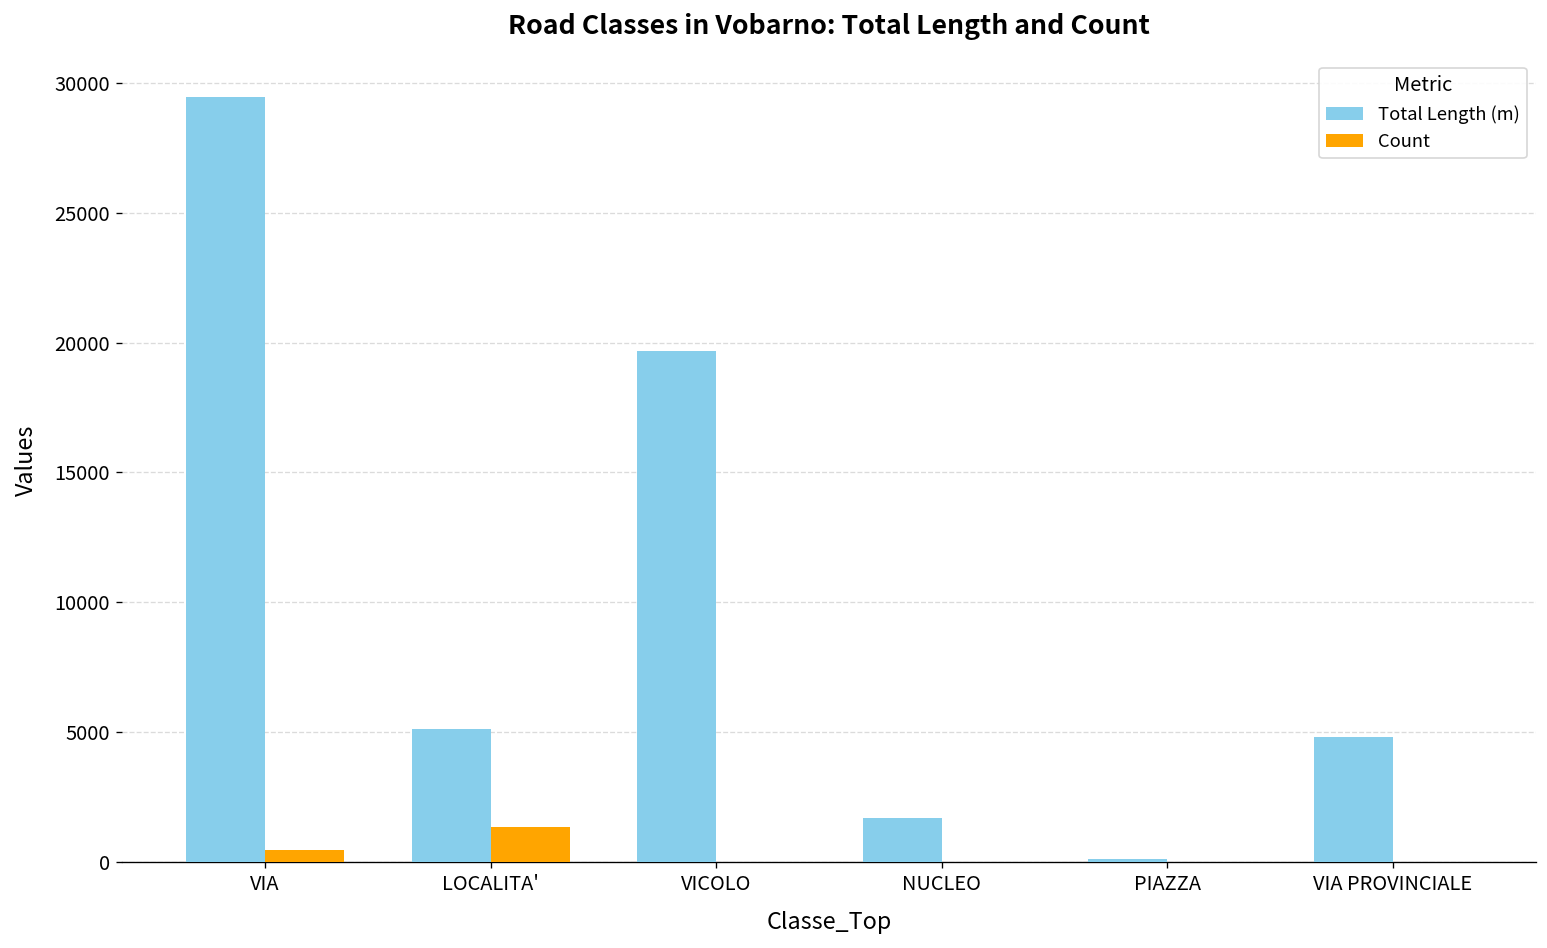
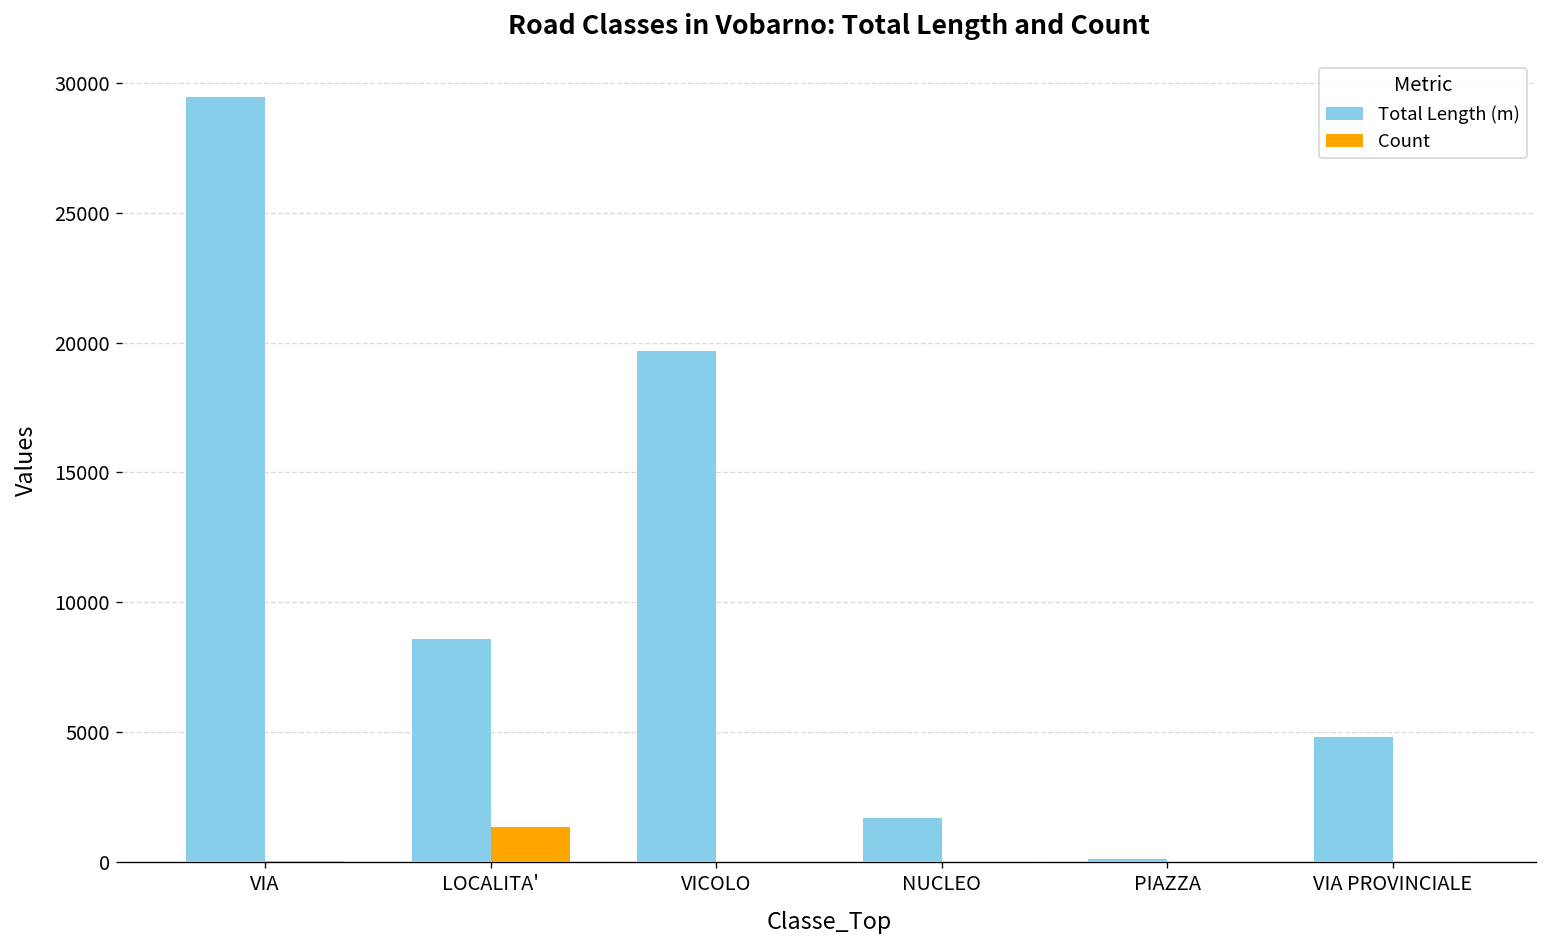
  {
    "Total Length (m)": {
      "VIA": 29500,
-     "LOCALITA'": 5100,
+     "LOCALITA'": 8600,
      "VICOLO": 19700,
      "NUCLEO": 1700,
      "VIA PROVINCIALE": 4800
    },
    "Count": {
-     "VIA": 400,
+     "VIA": 0,
      "LOCALITA'": 1400
    }
  }
